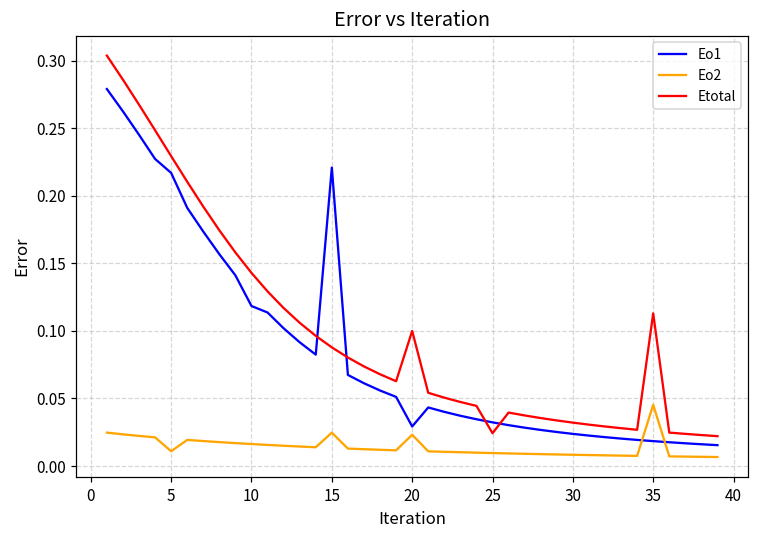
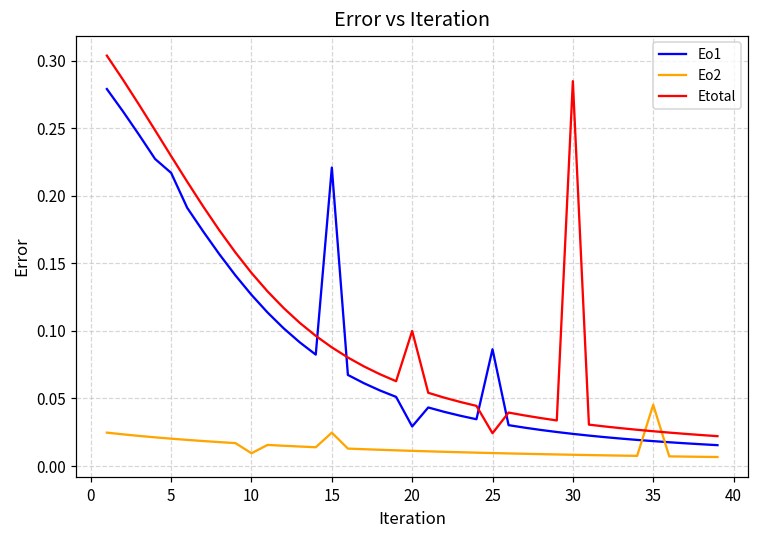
  {
    "Eo1": {
      "5": 0.217,
-     "10": 0.118,
+     "10": 0.127,
      "15": 0.221,
      "20": 0.029,
-     "25": 0.032,
+     "25": 0.086,
      "30": 0.024,
      "35": 0.018
    },
    "Eo2": {
-     "5": 0.011,
-     "10": 0.016,
+     "5": 0.020,
+     "10": 0.009,
      "15": 0.025,
-     "20": 0.023,
+     "20": 0.011,
      "25": 0.010,
      "30": 0.008,
      "35": 0.045
    },
    "Etotal": {
      "5": 0.229,
      "10": 0.143,
      "15": 0.088,
      "20": 0.100,
      "25": 0.024,
-     "30": 0.032,
-     "35": 0.113
+     "30": 0.285,
+     "35": 0.026
    }
  }
